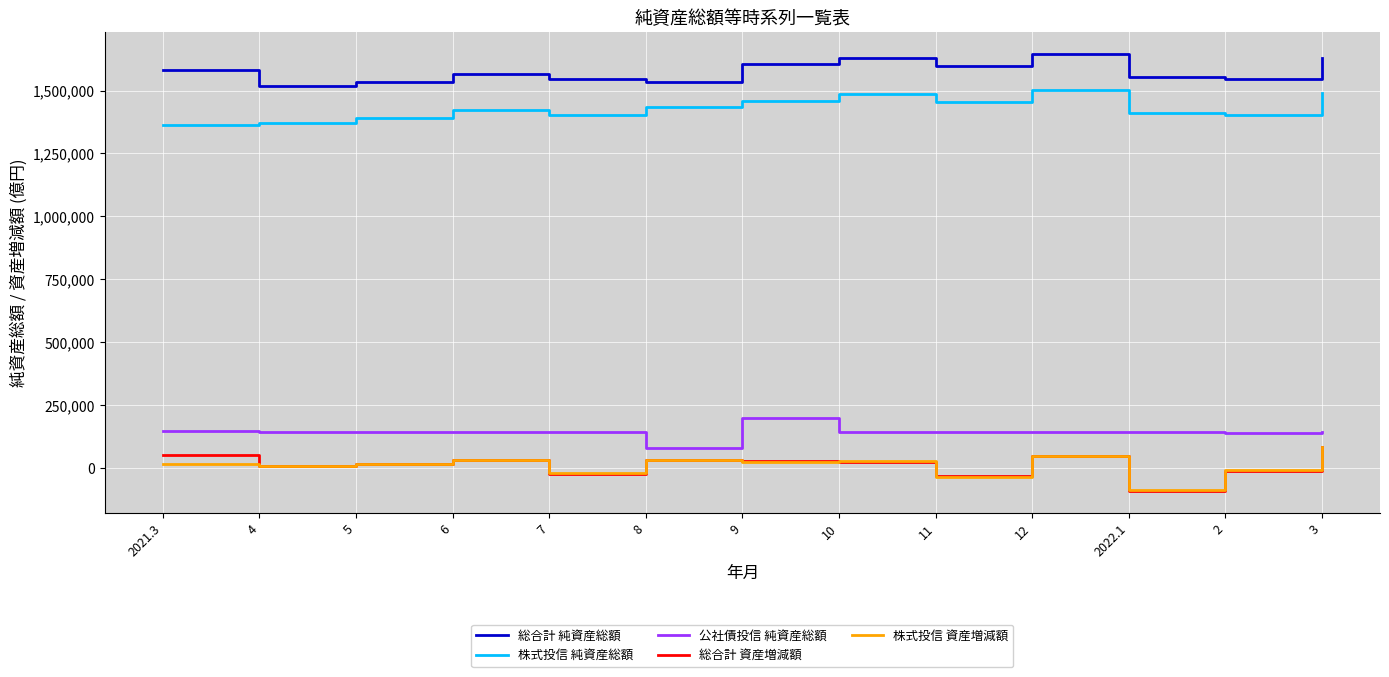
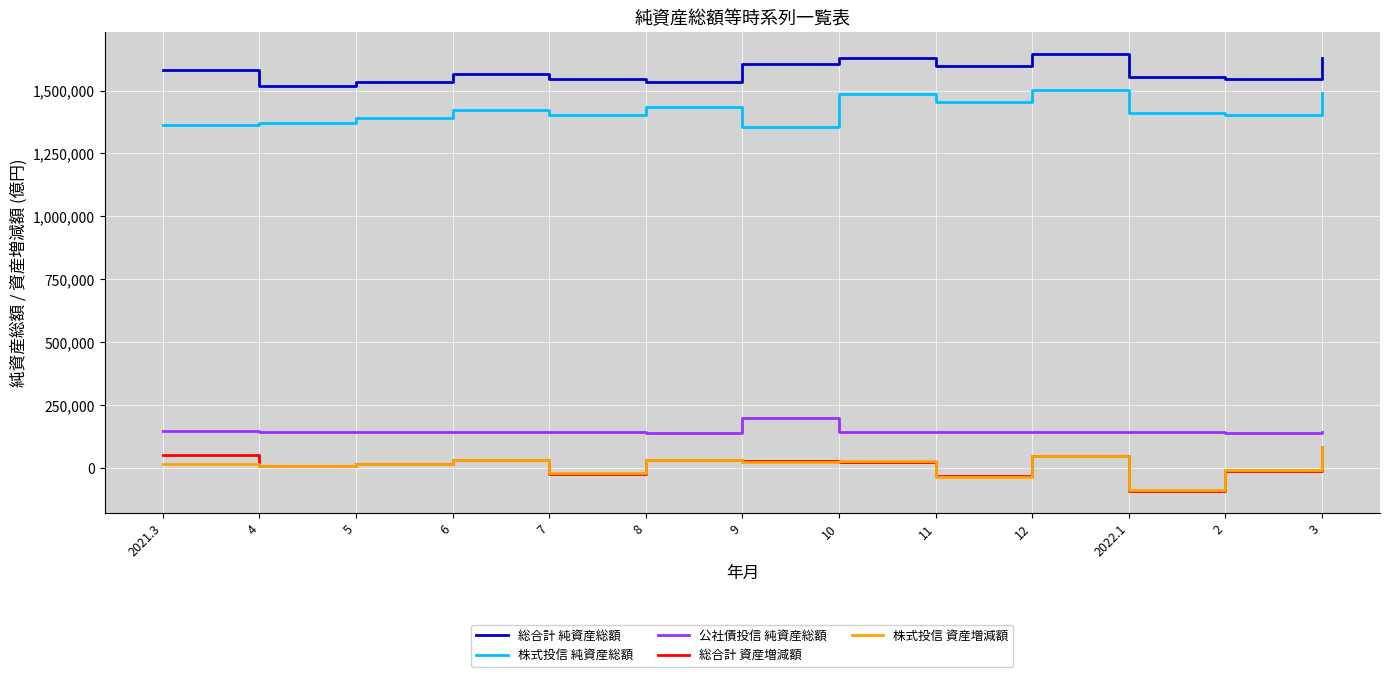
  {
    "総合計 純資産総額": {
      "2021.3": "1,580,000",
      "4": "1,520,000",
      "5": "1,530,000",
      "6": "1,570,000",
      "7": "1,540,000",
      "8": "1,540,000",
      "9": "1,600,000",
      "10": "1,630,000",
      "11": "1,600,000",
      "12": "1,650,000",
      "2022.1": "1,550,000",
      "2": "1,550,000",
      "3": "1,630,000"
    },
    "株式投信 純資産総額": {
      "2021.3": "1,360,000",
      "4": "1,370,000",
      "5": "1,390,000",
      "6": "1,420,000",
      "7": "1,400,000",
      "8": "1,440,000",
-     "9": "1,460,000",
+     "9": "1,360,000",
      "10": "1,490,000",
      "11": "1,450,000",
      "12": "1,500,000",
      "2022.1": "1,410,000",
      "2": "1,400,000",
      "3": "1,490,000"
    },
    "公社債投信 純資産総額": {
      "2021.3": "150,000",
      "4": "150,000",
      "5": "140,000",
      "6": "140,000",
      "7": "140,000",
-     "8": "80,000",
+     "8": "140,000",
      "9": "200,000",
      "10": "140,000",
      "11": "140,000",
      "12": "140,000",
      "2022.1": "140,000",
      "2": "140,000",
      "3": "140,000"
    },
    "総合計 資産増減額": {
      "2021.3": "50,000"
    },
    "株式投信 資産増減額": {
      "2021.3": "10,000"
    }
  }
